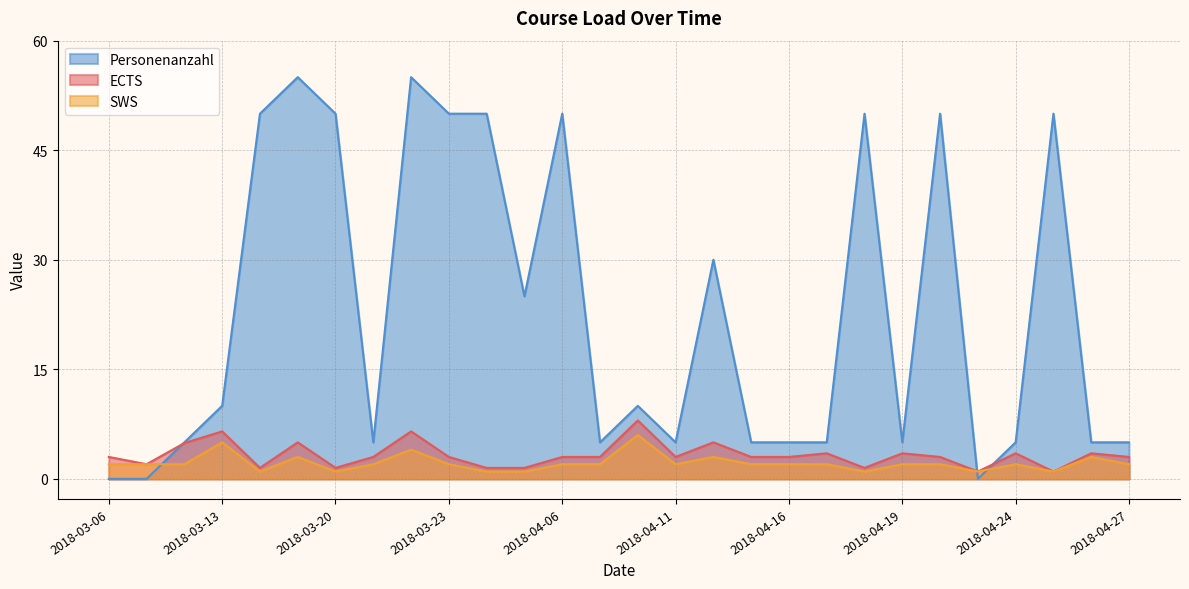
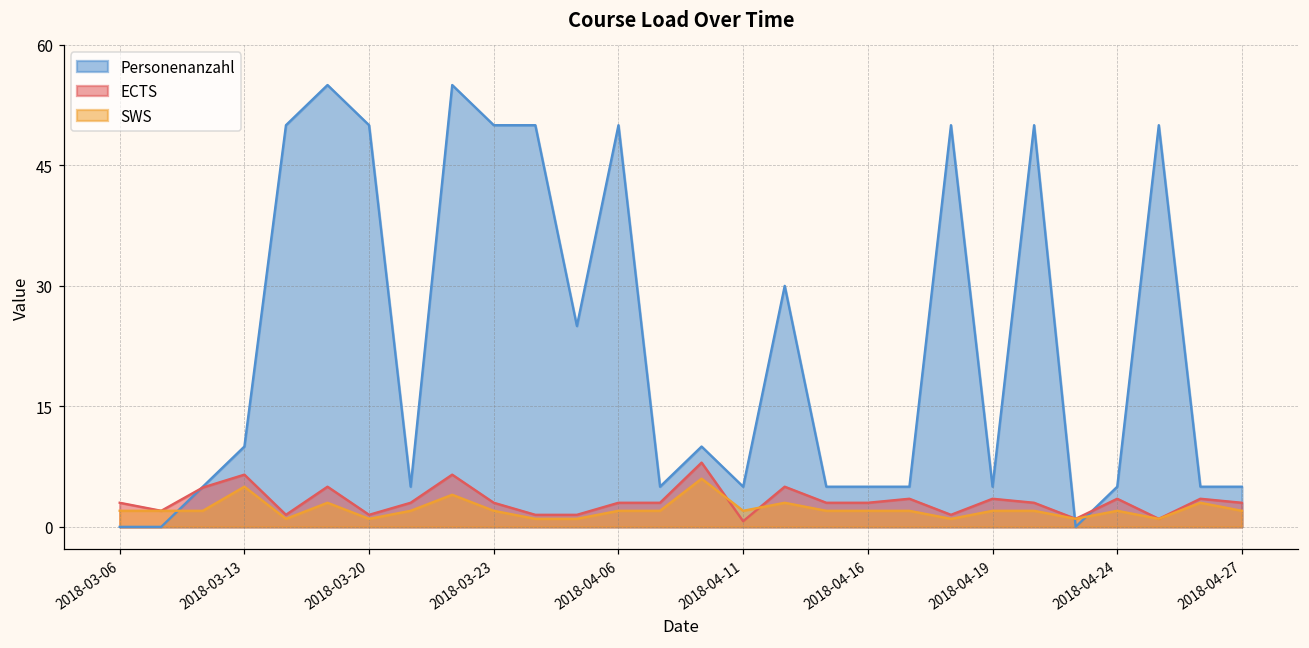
  {
    "Personenanzahl": {
      "2018-03-06": 0,
      "2018-03-13": 10,
      "2018-03-20": 50,
      "2018-03-23": 50,
      "2018-04-06": 50,
      "2018-04-11": 5,
      "2018-04-16": 5,
      "2018-04-19": 5,
      "2018-04-24": 5,
      "2018-04-27": 5
    },
    "ECTS": {
      "2018-03-06": 3,
      "2018-03-13": 7,
      "2018-03-20": 2,
      "2018-03-23": 3,
      "2018-04-06": 3,
-     "2018-04-11": 3,
+     "2018-04-11": 1,
      "2018-04-16": 3,
      "2018-04-19": 4,
      "2018-04-24": 4,
      "2018-04-27": 3
    },
    "SWS": {
      "2018-03-06": 2,
      "2018-03-13": 5,
      "2018-03-20": 1,
      "2018-03-23": 2,
      "2018-04-06": 2,
      "2018-04-11": 2,
      "2018-04-16": 2,
      "2018-04-19": 2,
      "2018-04-24": 2,
      "2018-04-27": 2
    }
  }
